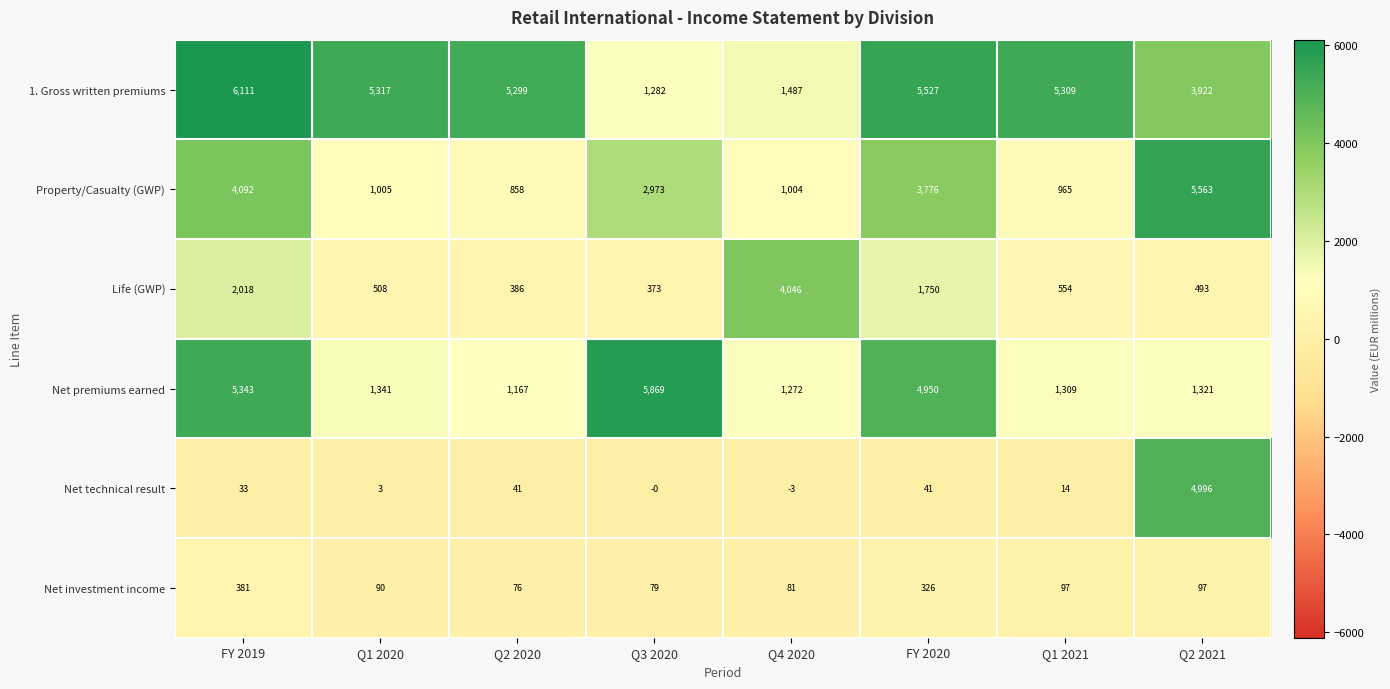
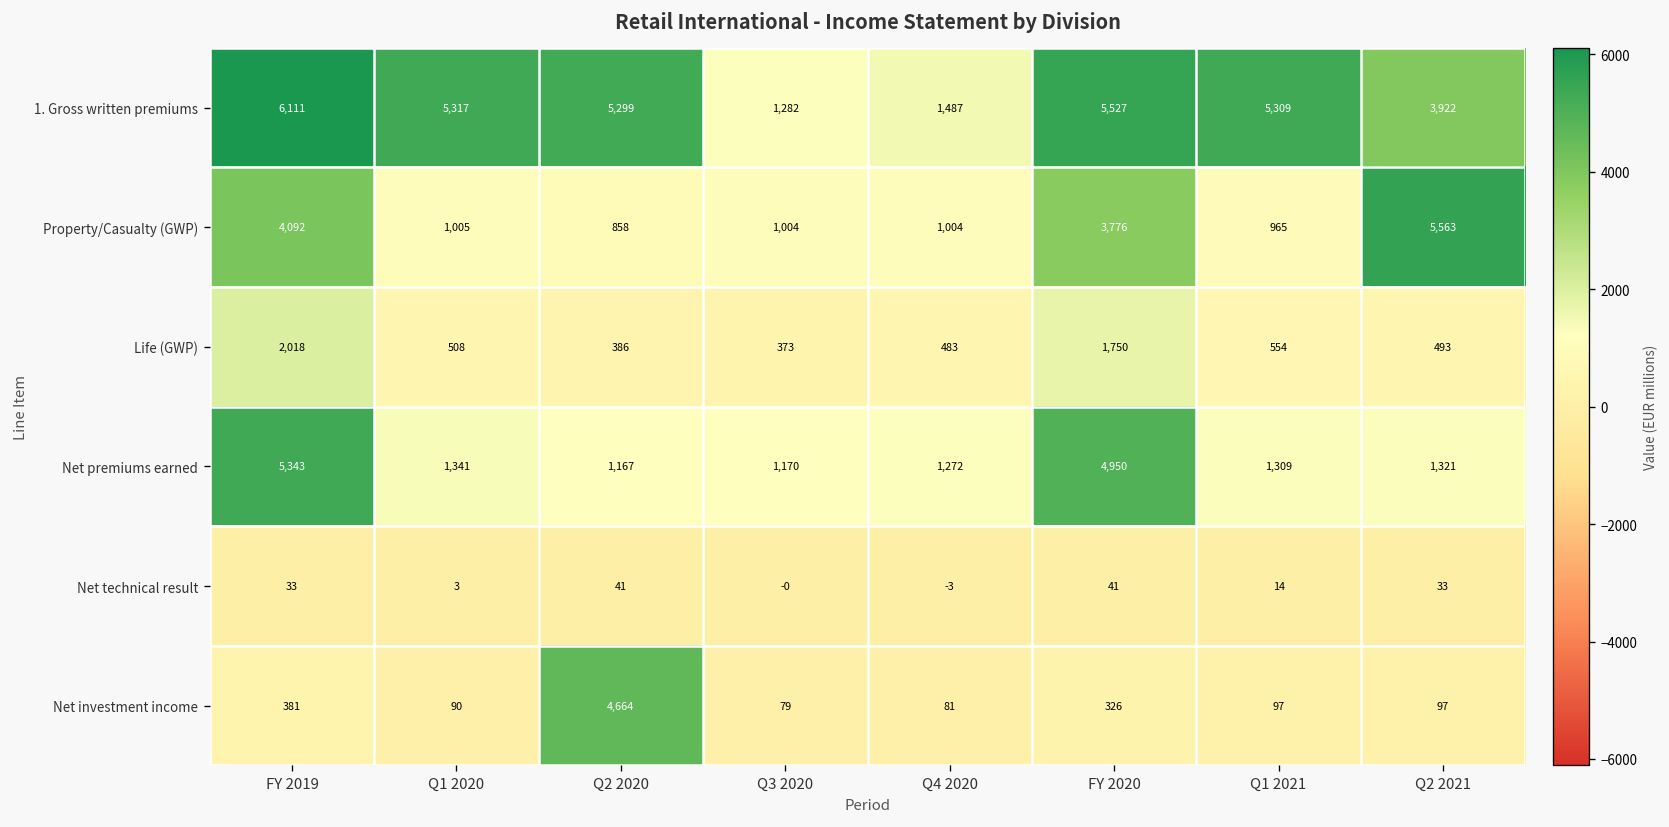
  {
    "1. Gross written premiums": {
      "FY 2019": "6,111",
      "Q1 2020": "5,317",
      "Q2 2020": "5,299",
      "Q3 2020": "1,282",
      "Q4 2020": "1,487",
      "FY 2020": "5,527",
      "Q1 2021": "5,309",
      "Q2 2021": "3,922"
    },
    "Property/Casualty (GWP)": {
      "FY 2019": "4,092",
      "Q1 2020": "1,005",
      "Q2 2020": "858",
-     "Q3 2020": "2,973",
+     "Q3 2020": "1,004",
      "Q4 2020": "1,004",
      "FY 2020": "3,776",
      "Q1 2021": "965",
      "Q2 2021": "5,563"
    },
    "Life (GWP)": {
      "FY 2019": "2,018",
      "Q1 2020": "508",
      "Q2 2020": "386",
      "Q3 2020": "373",
-     "Q4 2020": "4,046",
+     "Q4 2020": "483",
      "FY 2020": "1,750",
      "Q1 2021": "554",
      "Q2 2021": "493"
    },
    "Net premiums earned": {
      "FY 2019": "5,343",
      "Q1 2020": "1,341",
      "Q2 2020": "1,167",
-     "Q3 2020": "5,869",
+     "Q3 2020": "1,170",
      "Q4 2020": "1,272",
      "FY 2020": "4,950",
      "Q1 2021": "1,309",
      "Q2 2021": "1,321"
    },
    "Net technical result": {
      "FY 2019": "33",
      "Q1 2020": "3",
      "Q2 2020": "41",
      "Q3 2020": "-0",
      "Q4 2020": "-3",
      "FY 2020": "41",
      "Q1 2021": "14",
-     "Q2 2021": "4,996"
+     "Q2 2021": "33"
    },
    "Net investment income": {
      "FY 2019": "381",
      "Q1 2020": "90",
-     "Q2 2020": "76",
+     "Q2 2020": "4,664",
      "Q3 2020": "79",
      "Q4 2020": "81",
      "FY 2020": "326",
      "Q1 2021": "97",
      "Q2 2021": "97"
    }
  }
